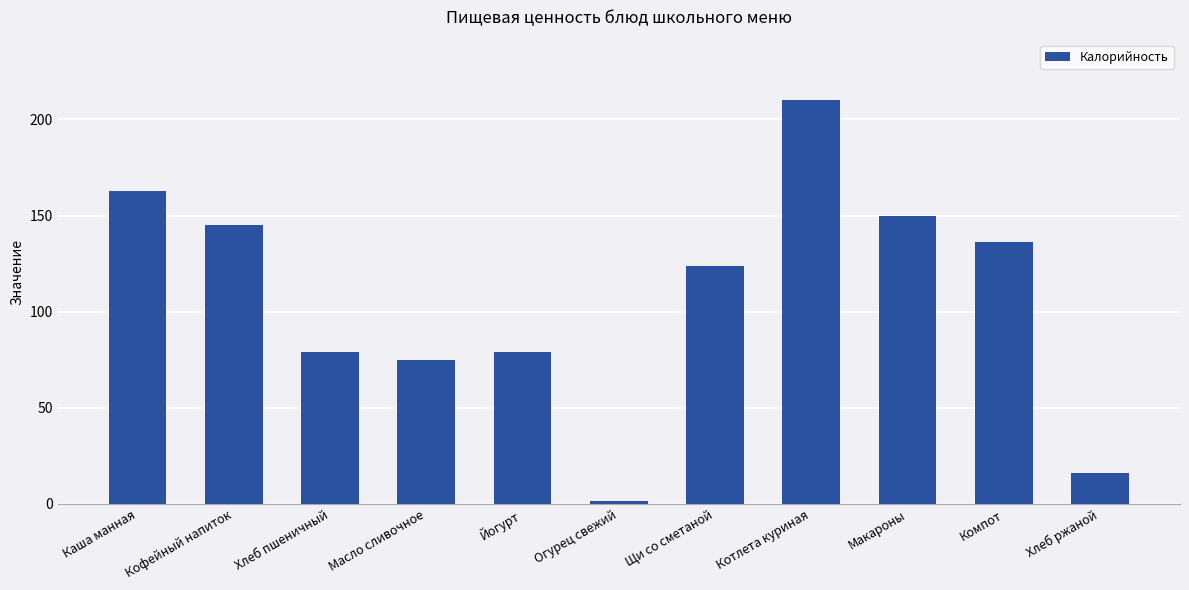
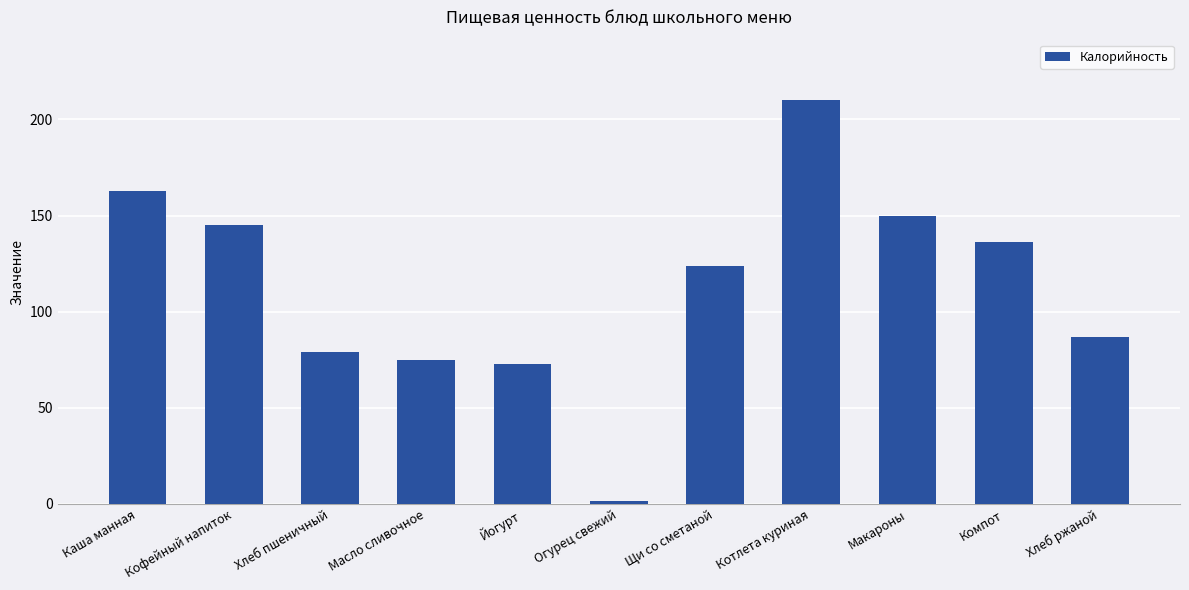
  {
    "Каша манная": 163,
    "Кофейный напиток": 145,
    "Хлеб пшеничный": 79,
    "Масло сливочное": 75,
-   "Йогурт": 79,
+   "Йогурт": 73,
    "Огурец свежий": 1,
    "Щи со сметаной": 124,
    "Котлета куриная": 210,
    "Макароны": 150,
    "Компот": 136,
-   "Хлеб ржаной": 16
+   "Хлеб ржаной": 87
  }
